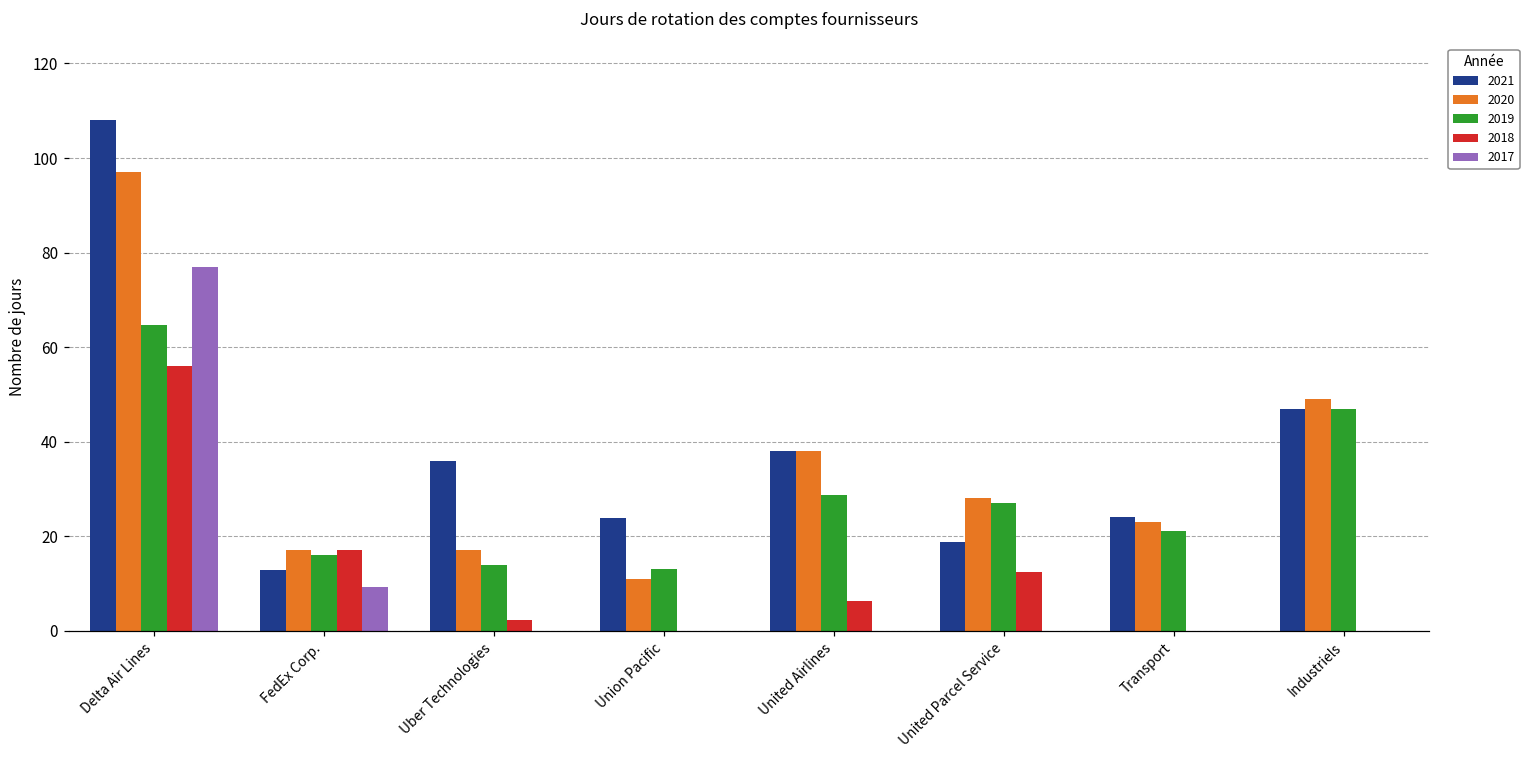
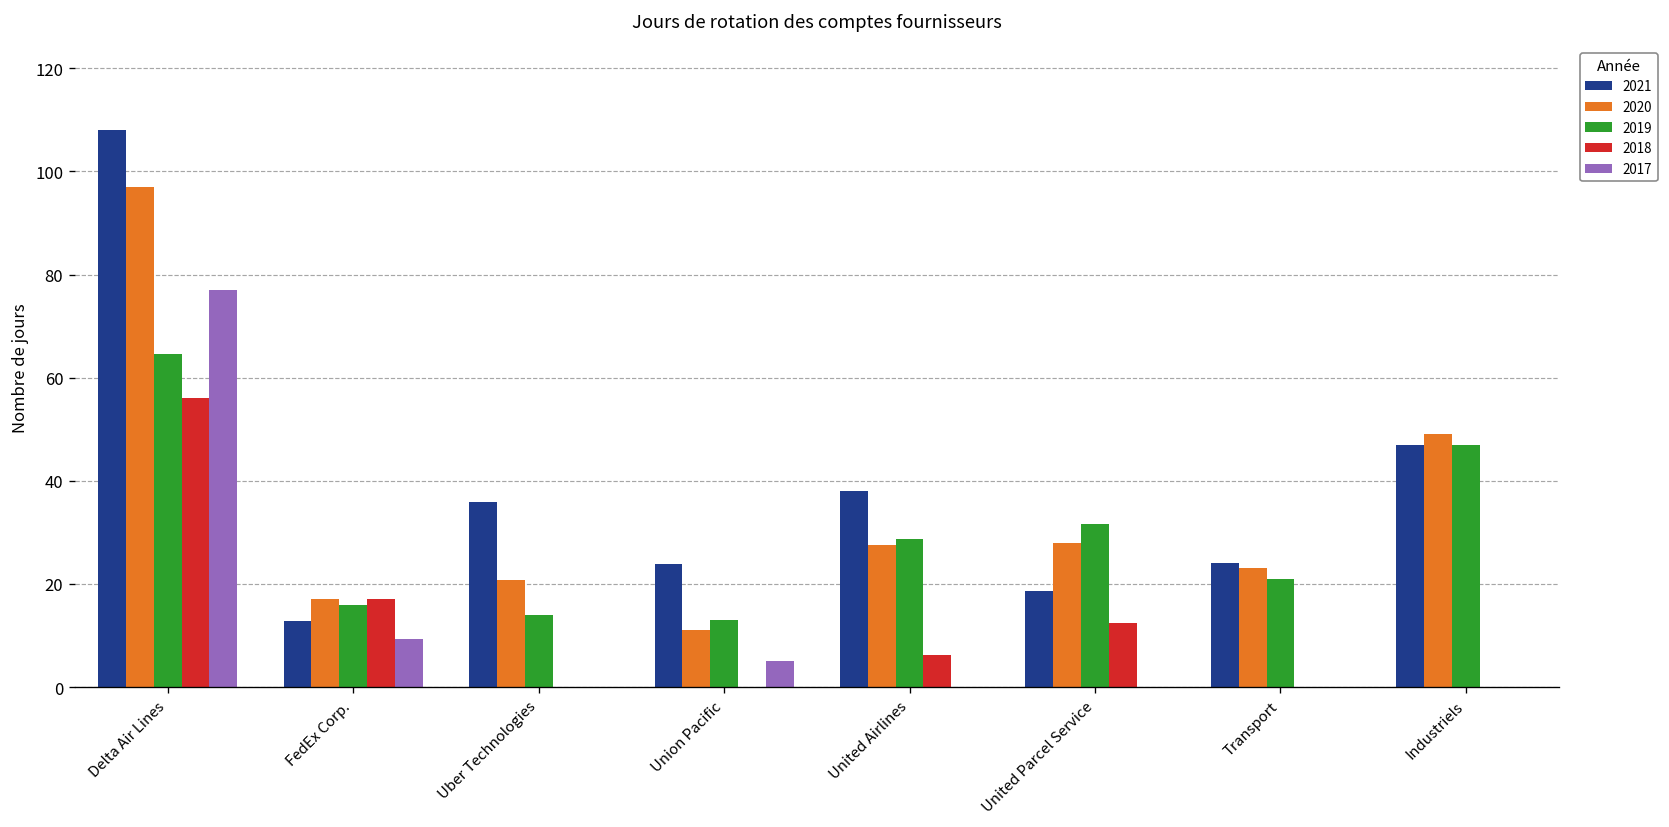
  {
    "2021": {
      "Delta Air Lines": 108,
      "FedEx Corp.": 13,
      "Uber Technologies": 36,
      "Union Pacific": 24,
      "United Airlines": 38,
      "United Parcel Service": 19,
      "Transport": 24,
      "Industriels": 47
    },
    "2020": {
      "Delta Air Lines": 97,
      "FedEx Corp.": 17,
-     "Uber Technologies": 17,
+     "Uber Technologies": 21,
      "Union Pacific": 11,
-     "United Airlines": 38,
+     "United Airlines": 28,
      "United Parcel Service": 28,
      "Transport": 23,
      "Industriels": 49
    },
    "2019": {
      "Delta Air Lines": 65,
      "FedEx Corp.": 16,
      "Uber Technologies": 14,
      "Union Pacific": 13,
      "United Airlines": 29,
-     "United Parcel Service": 27,
+     "United Parcel Service": 32,
      "Transport": 21,
      "Industriels": 47
    },
    "2018": {
      "Delta Air Lines": 56,
      "FedEx Corp.": 17,
-     "Uber Technologies": 2,
+     "Uber Technologies": 0,
      "Union Pacific": 0,
      "United Airlines": 6,
      "United Parcel Service": 13,
      "Transport": 0,
      "Industriels": 0
    },
    "2017": {
      "Delta Air Lines": 77,
      "FedEx Corp.": 9,
      "Uber Technologies": 0,
-     "Union Pacific": 0,
+     "Union Pacific": 5,
      "United Airlines": 0,
      "United Parcel Service": 0,
      "Transport": 0,
      "Industriels": 0
    }
  }
